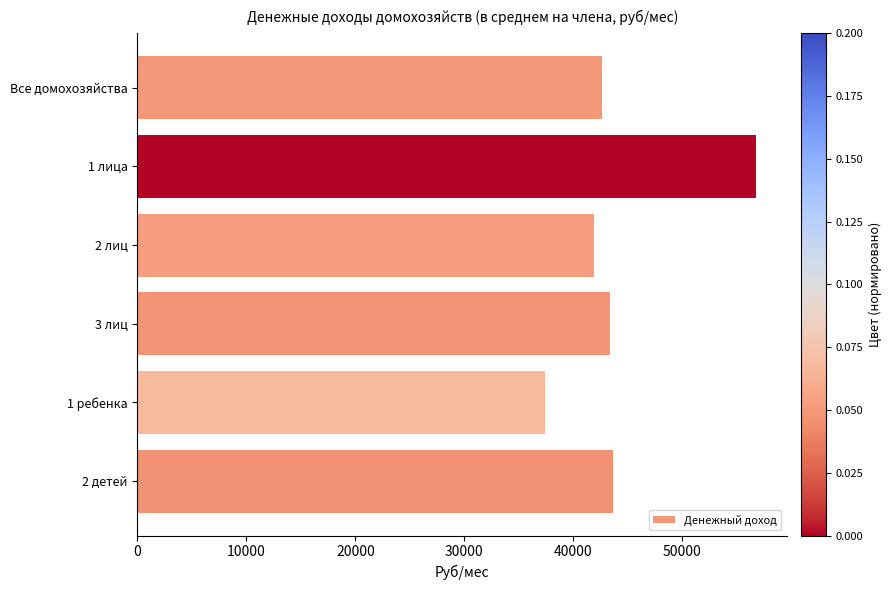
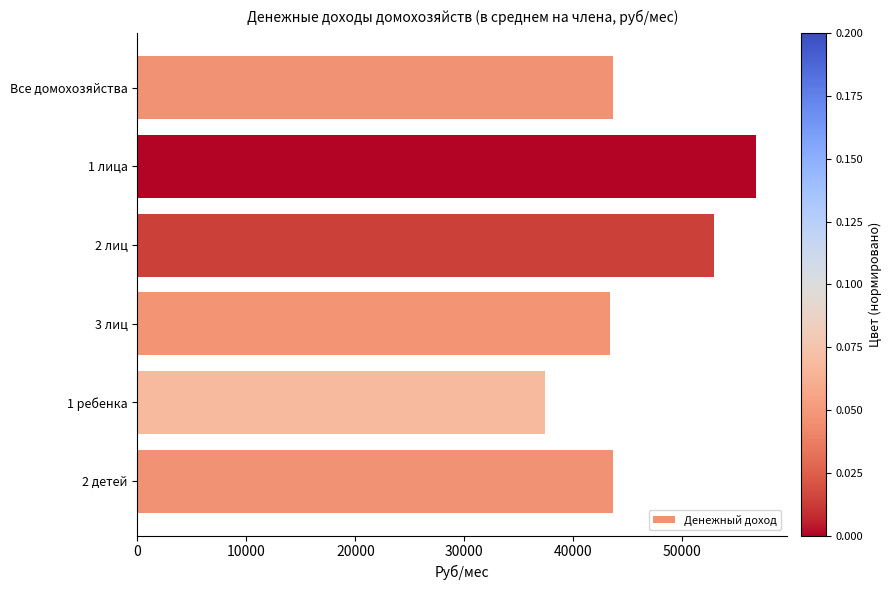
  {
-   "Все домохозяйства": 42700,
+   "Все домохозяйства": 43700,
    "1 лица": 56800,
-   "2 лиц": 41900,
+   "2 лиц": 52900,
    "3 лиц": 43400,
    "1 ребенка": 37400,
    "2 детей": 43600
  }
